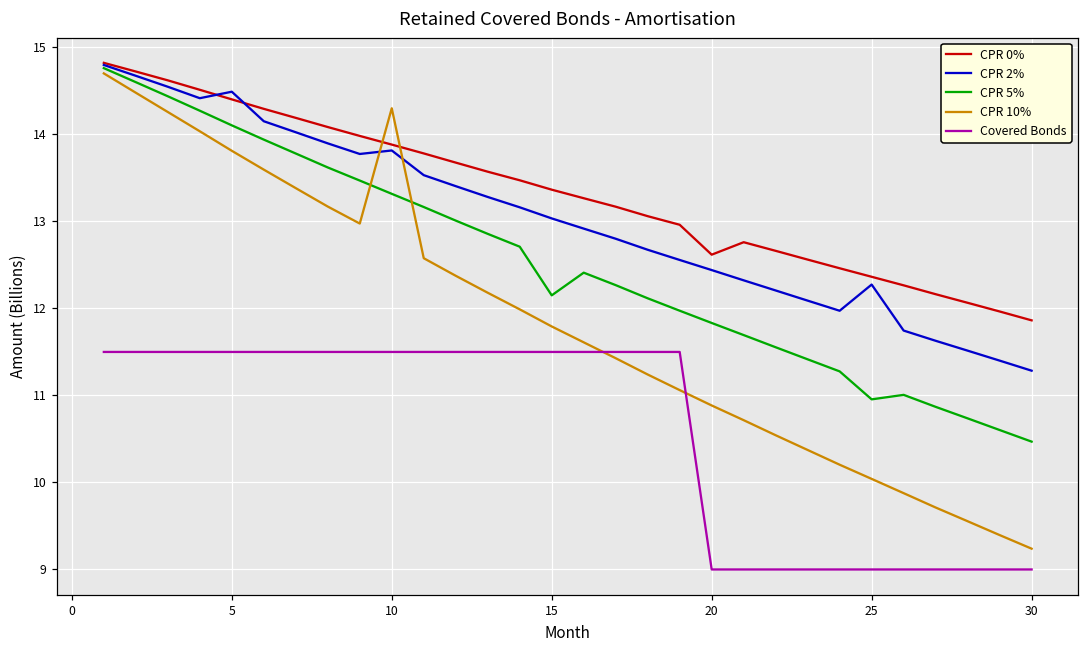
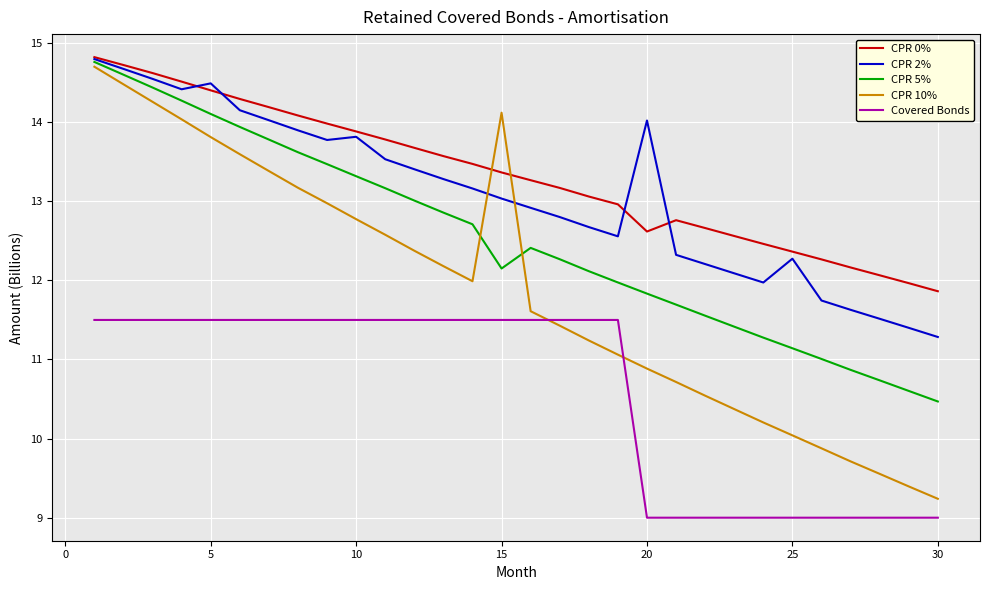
  {
    "CPR 0%": {
      "5": 14.4,
      "10": 13.9,
      "15": 13.4,
      "20": 12.6,
      "25": 12.4,
      "30": 11.9
    },
    "CPR 2%": {
      "5": 14.5,
      "10": 13.8,
      "15": 13.0,
-     "20": 12.4,
+     "20": 14.0,
      "25": 12.3,
      "30": 11.3
    },
    "CPR 5%": {
      "5": 14.1,
      "10": 13.3,
      "15": 12.2,
      "20": 11.8,
-     "25": 11.0,
+     "25": 11.1,
      "30": 10.5
    },
    "CPR 10%": {
      "5": 13.8,
-     "10": 14.3,
-     "15": 11.8,
+     "10": 12.8,
+     "15": 14.1,
      "20": 10.9,
      "25": 10.0,
      "30": 9.2
    },
    "Covered Bonds": {
      "5": 11.5,
      "10": 11.5,
      "15": 11.5,
      "20": 9.0,
      "25": 9.0,
      "30": 9.0
    }
  }
